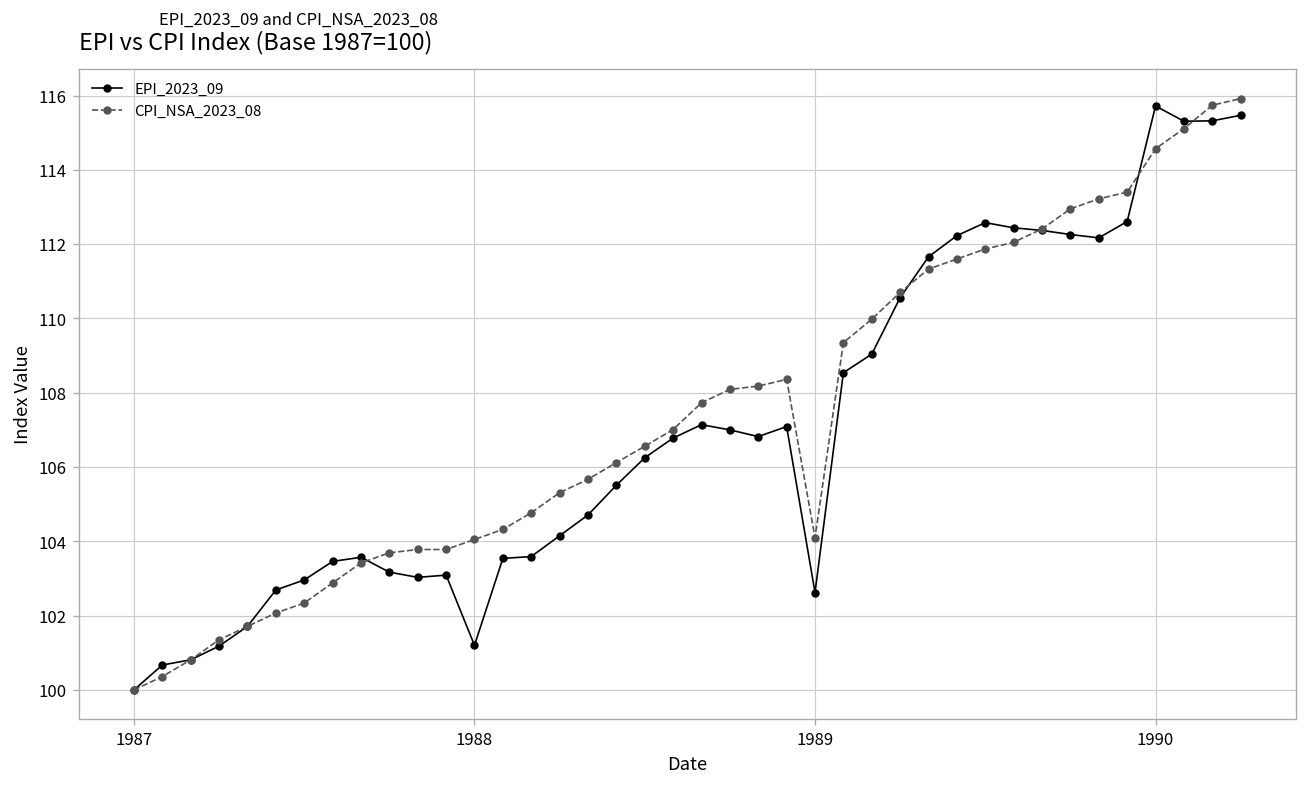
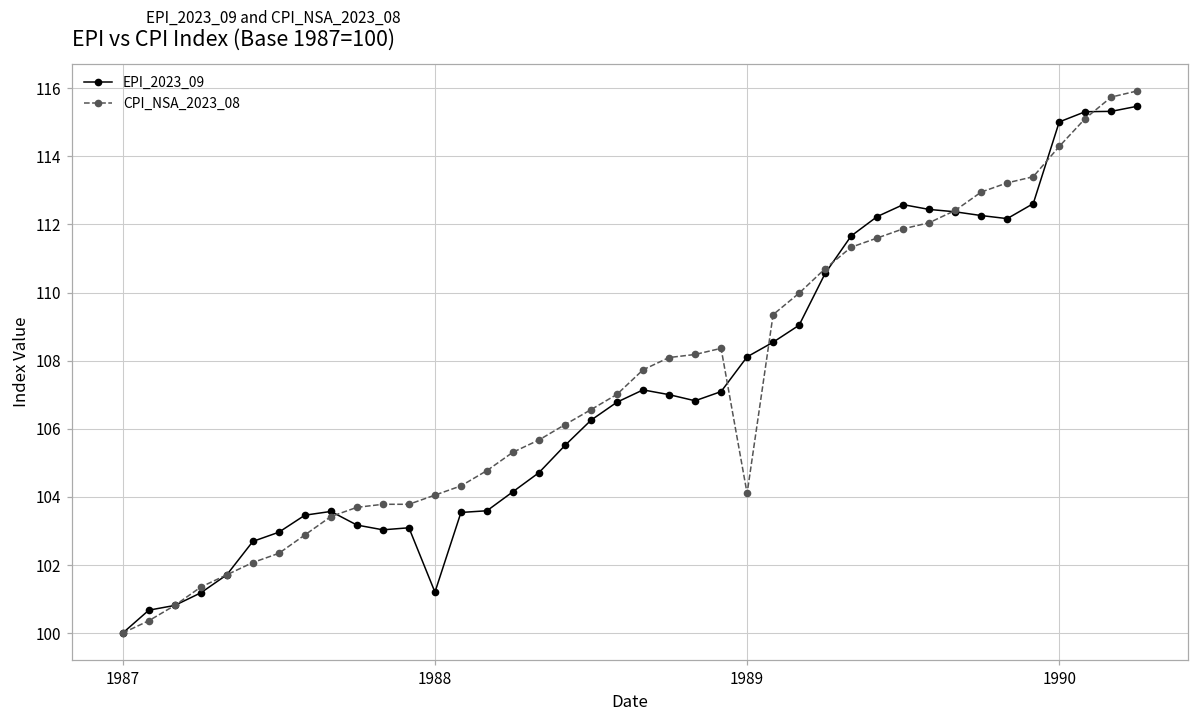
  {
    "EPI_2023_09": {
      "1988": 101.2,
-     "1989": 102.6,
-     "1990": 115.7
+     "1989": 108.1,
+     "1990": 115.0
    },
    "CPI_NSA_2023_08": {
      "1988": 104.1,
      "1989": 104.1,
-     "1990": 114.6
+     "1990": 114.3
    }
  }
